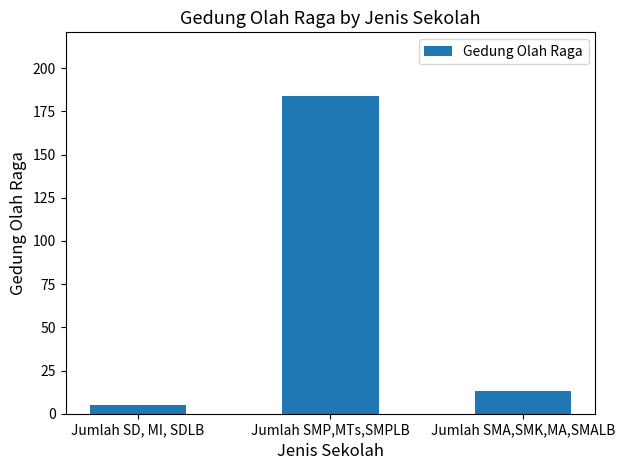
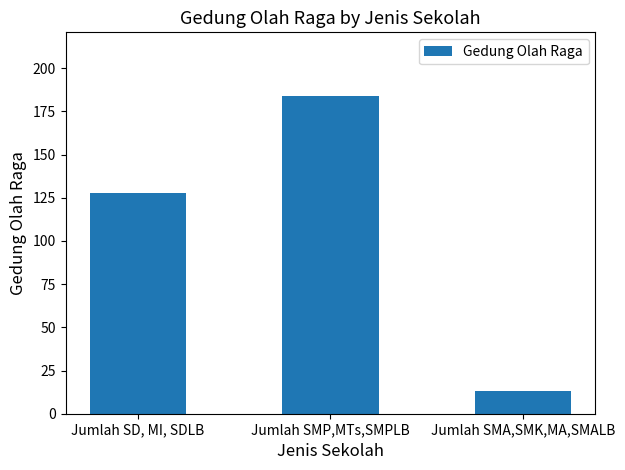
  {
-   "Jumlah SD, MI, SDLB": 5,
+   "Jumlah SD, MI, SDLB": 128,
    "Jumlah SMP,MTs,SMPLB": 184,
    "Jumlah SMA,SMK,MA,SMALB": 13
  }
